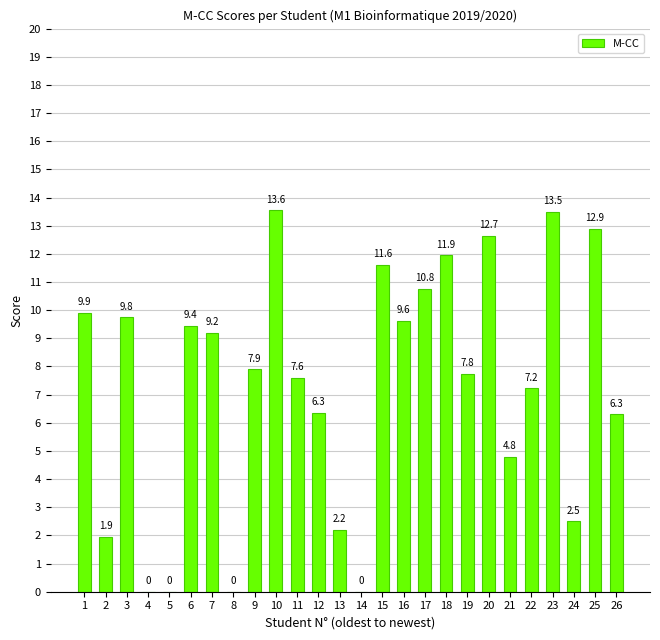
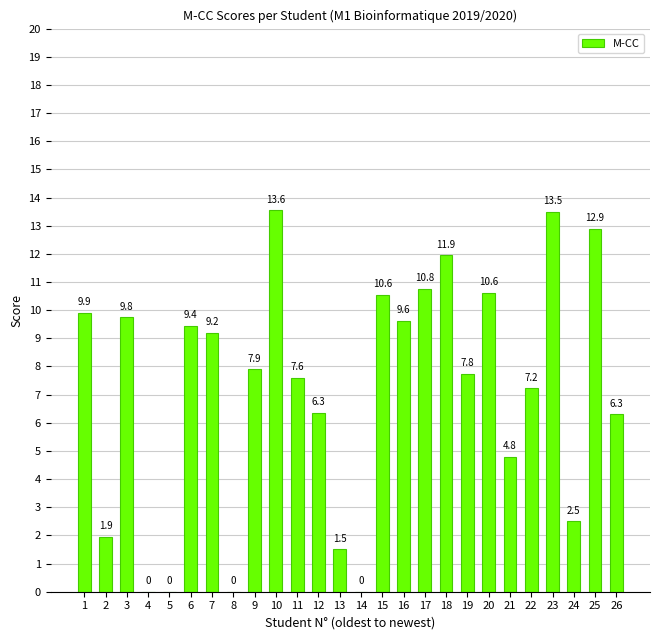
  {
    "1": 9.9,
    "2": 1.9,
    "3": 9.8,
    "4": 0,
    "5": 0,
    "6": 9.4,
    "7": 9.2,
    "8": 0,
    "9": 7.9,
    "10": 13.6,
    "11": 7.6,
    "12": 6.3,
-   "13": 2.2,
+   "13": 1.5,
    "14": 0,
-   "15": 11.6,
+   "15": 10.6,
    "16": 9.6,
    "17": 10.8,
    "18": 11.9,
    "19": 7.8,
-   "20": 12.7,
+   "20": 10.6,
    "21": 4.8,
    "22": 7.2,
    "23": 13.5,
    "24": 2.5,
    "25": 12.9,
    "26": 6.3
  }
